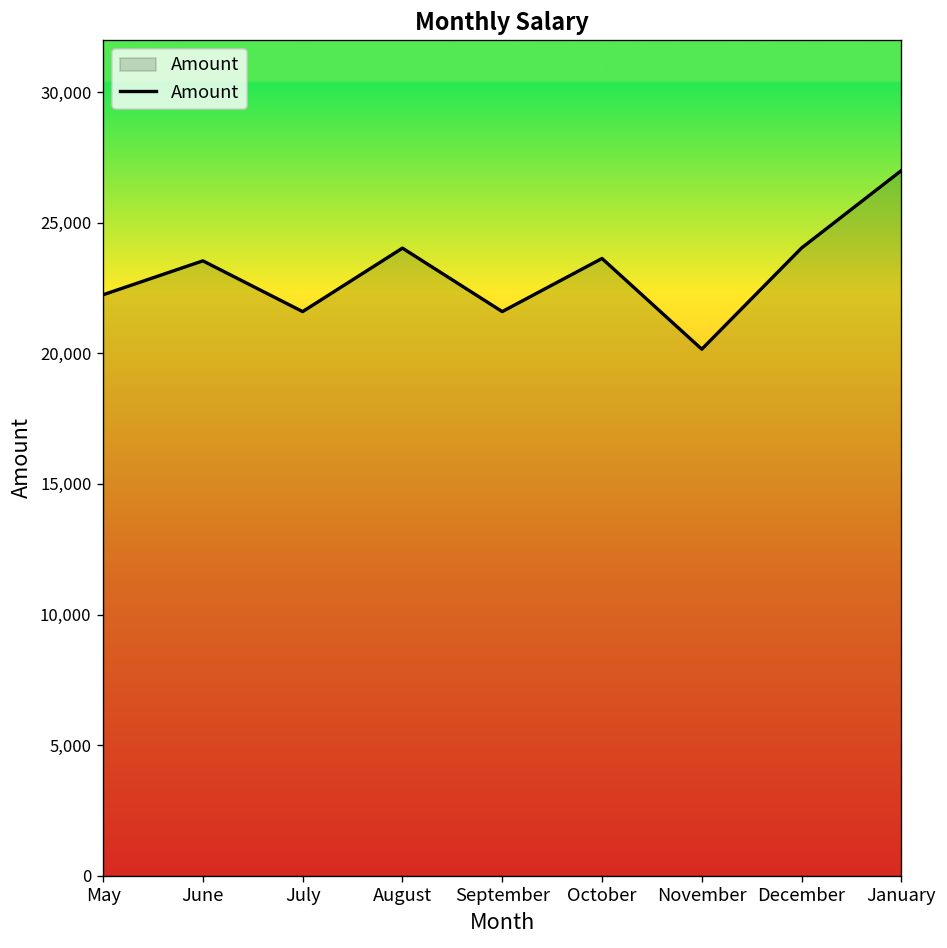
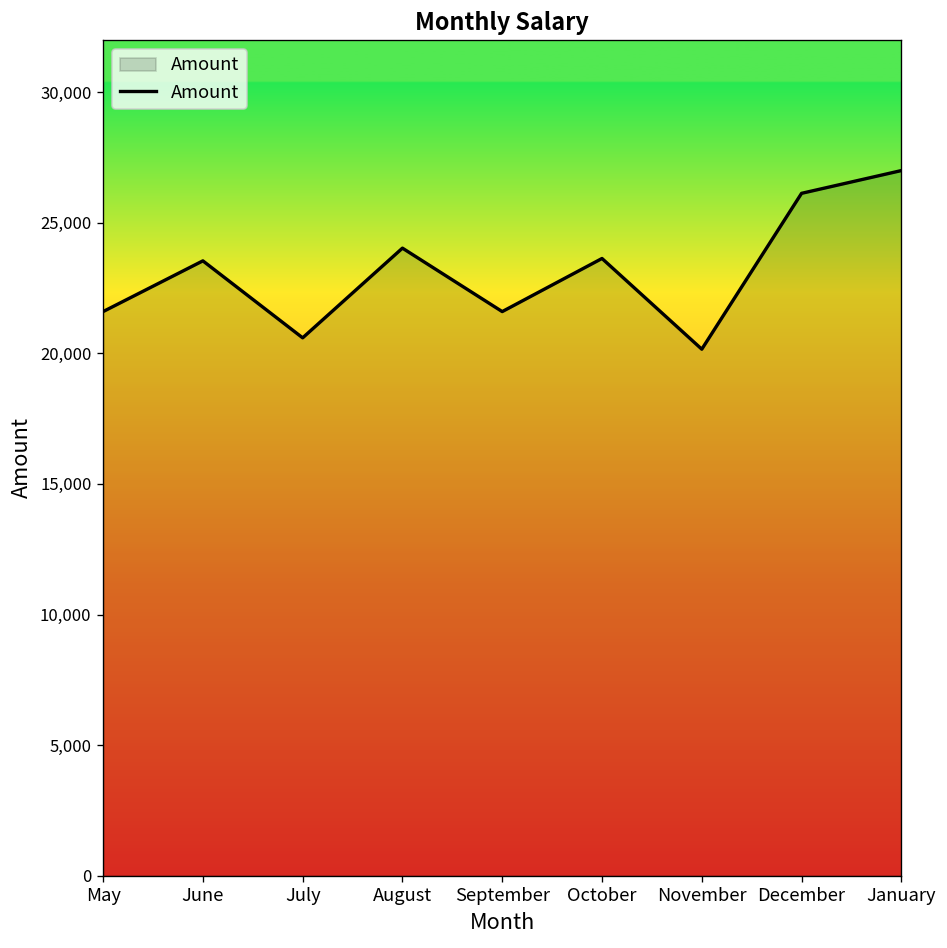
  {
-   "May": "22,200",
+   "May": "21,600",
    "June": "23,500",
-   "July": "21,600",
+   "July": "20,600",
    "August": "24,000",
    "September": "21,600",
    "October": "23,600",
    "November": "20,200",
-   "December": "24,000",
+   "December": "26,100",
    "January": "27,000"
  }
